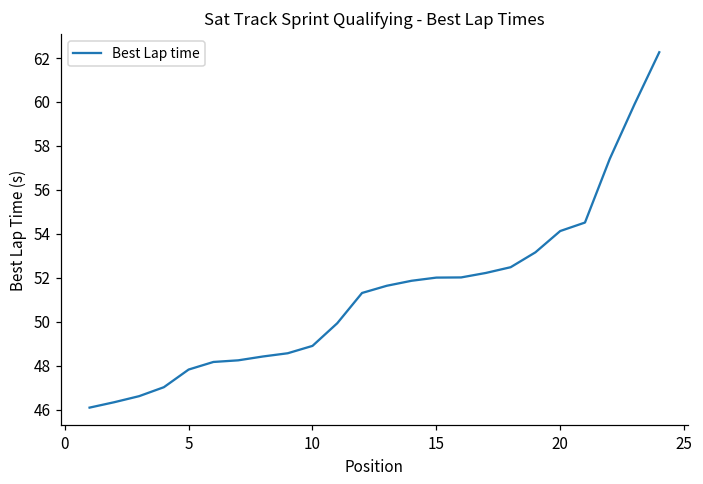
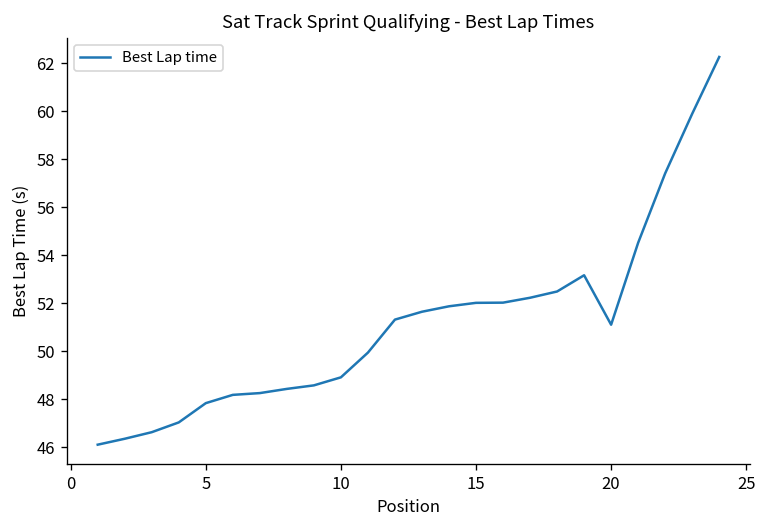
  {
    "5": 47.8,
    "10": 48.9,
    "15": 52.0,
-   "20": 54.1
+   "20": 51.1
  }
